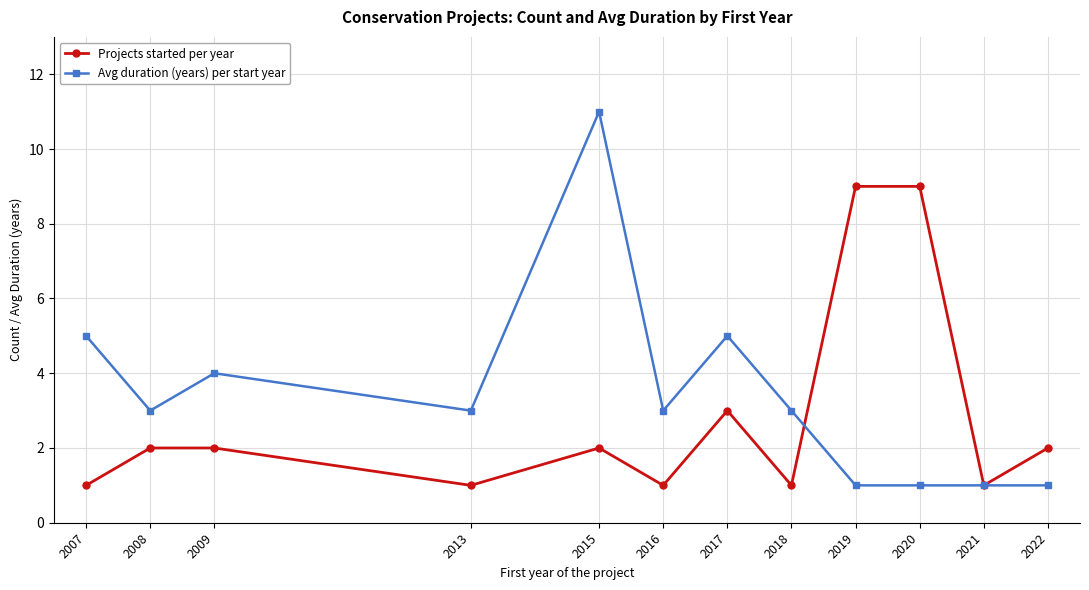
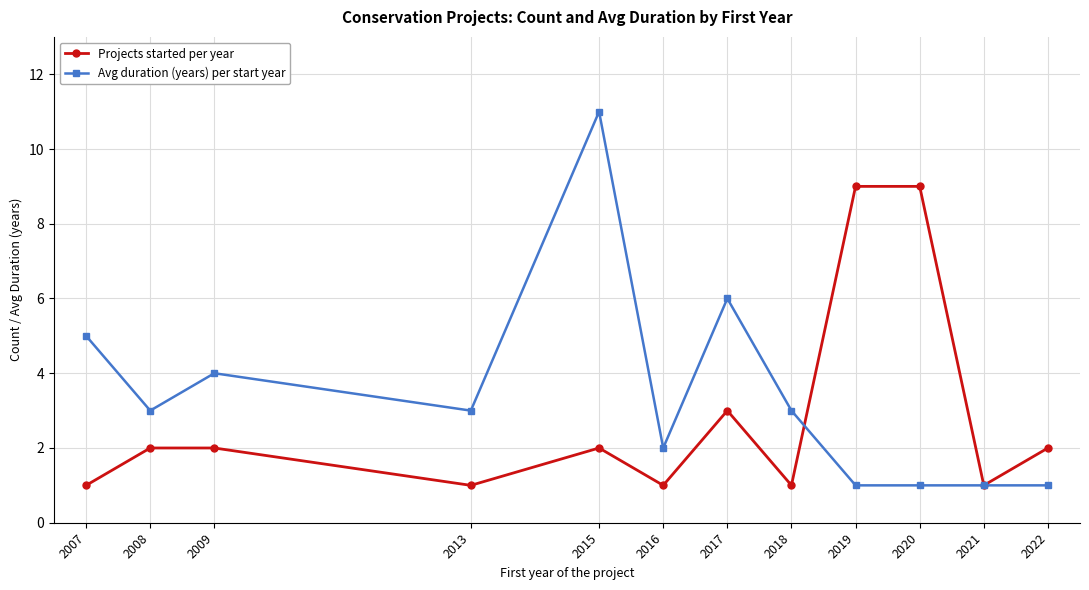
  {
    "Projects started per year": {
      "2007": 1,
      "2008": 2,
      "2009": 2,
      "2013": 1,
      "2015": 2,
      "2016": 1,
      "2017": 3,
      "2018": 1,
      "2019": 9,
      "2020": 9,
      "2022": 2
    },
    "Avg duration (years) per start year": {
      "2007": 5,
      "2008": 3,
      "2009": 4,
      "2013": 3,
      "2015": 11,
-     "2016": 3,
-     "2017": 5,
+     "2016": 2,
+     "2017": 6,
      "2018": 3,
      "2019": 1,
      "2020": 1,
      "2022": 1
    }
  }
